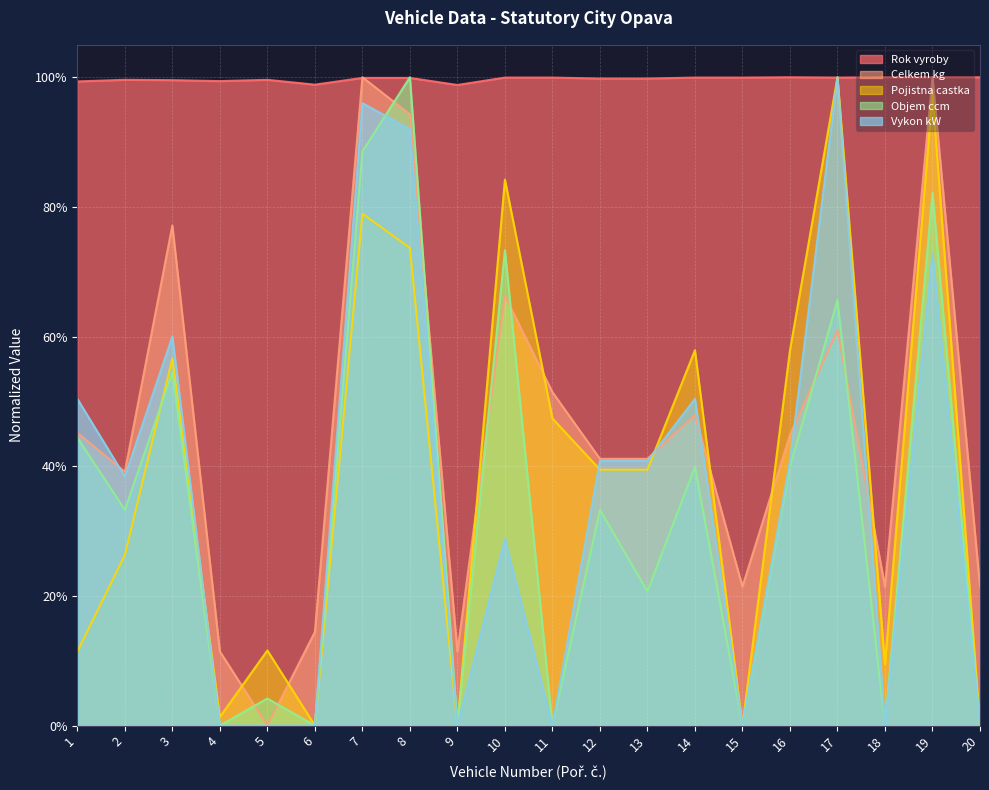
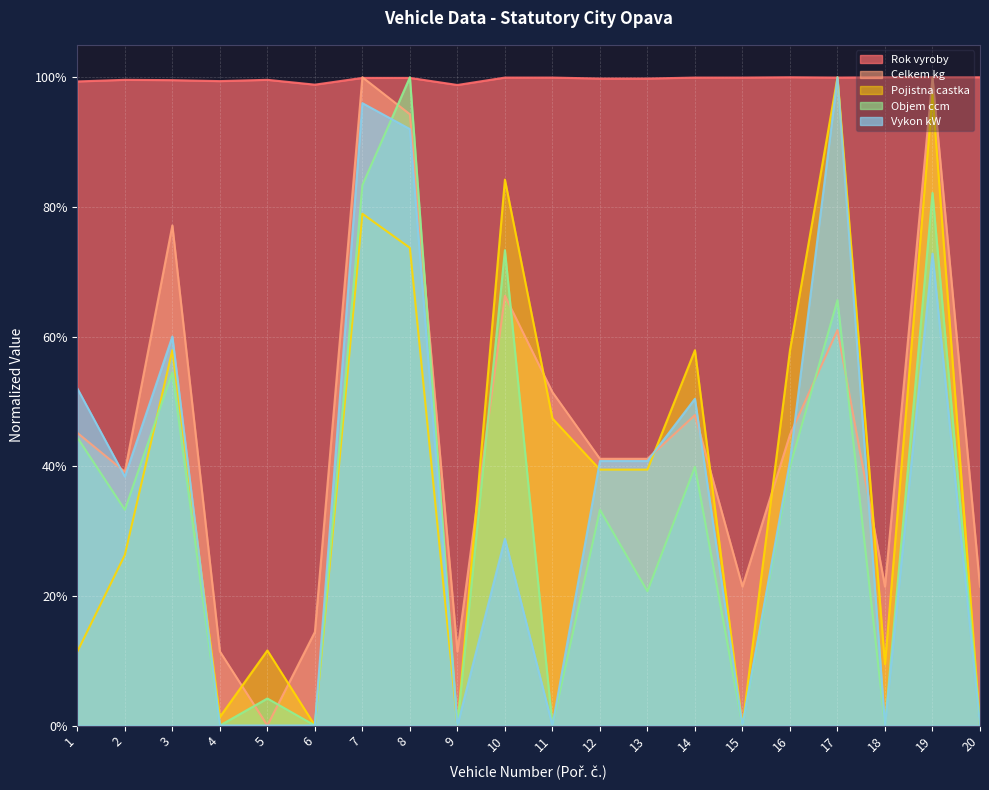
  {
    "Pojistna castka": {
      "1": "11%",
      "2": "26%",
-     "3": "57%",
+     "3": "58%",
      "4": "1%",
      "5": "12%",
      "7": "79%",
      "8": "74%",
      "10": "84%",
      "11": "47%",
      "12": "39%",
      "13": "39%",
      "14": "58%",
      "16": "58%",
      "18": "9%"
    },
    "Objem ccm": {
      "1": "44%",
      "2": "33%",
      "3": "54%",
      "5": "4%",
-     "7": "89%",
+     "7": "83%",
      "10": "73%",
      "12": "33%",
      "13": "21%",
      "14": "40%",
      "16": "40%",
      "17": "66%",
      "19": "82%"
    },
    "Vykon kW": {
-     "1": "50%",
+     "1": "52%",
      "2": "38%",
      "3": "60%",
      "7": "96%",
      "8": "92%",
      "10": "29%",
      "14": "50%",
      "16": "41%",
      "19": "73%"
    }
  }
